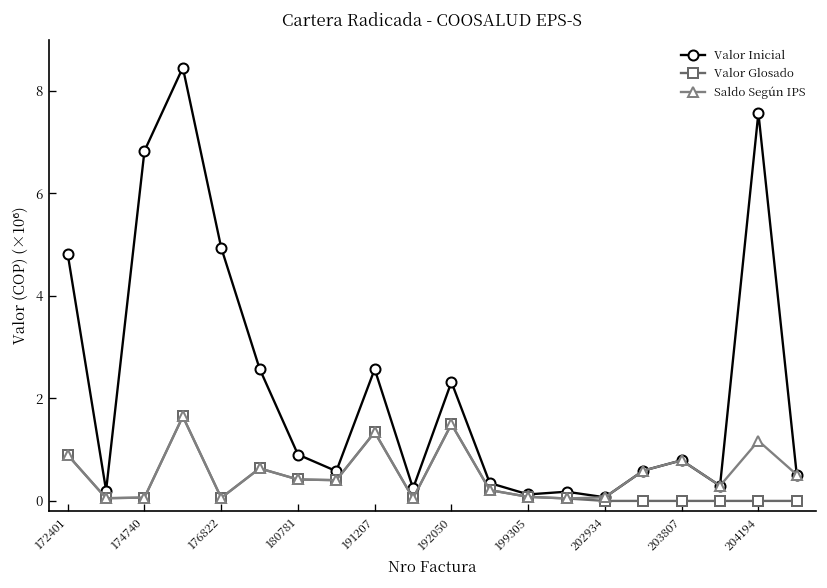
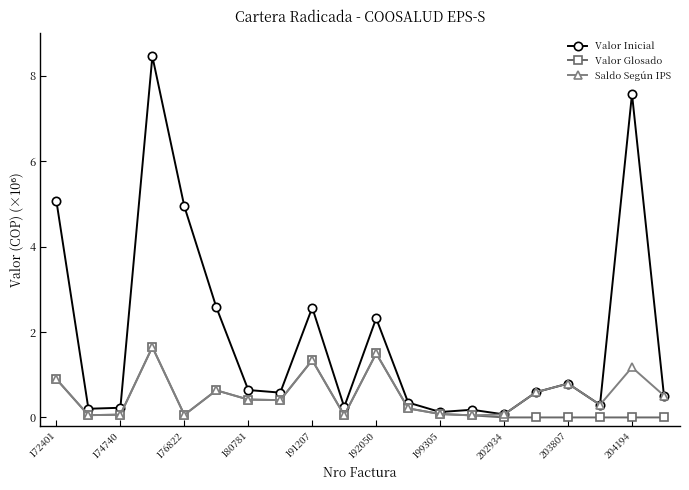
  {
    "Valor Inicial": {
-     "172401": 4.8,
-     "174740": 6.8,
+     "172401": 5.1,
+     "174740": 0.2,
      "176822": 4.9,
-     "180781": 0.9,
+     "180781": 0.6,
      "191207": 2.6,
      "192050": 2.3,
      "204194": 7.6
    }
  }
